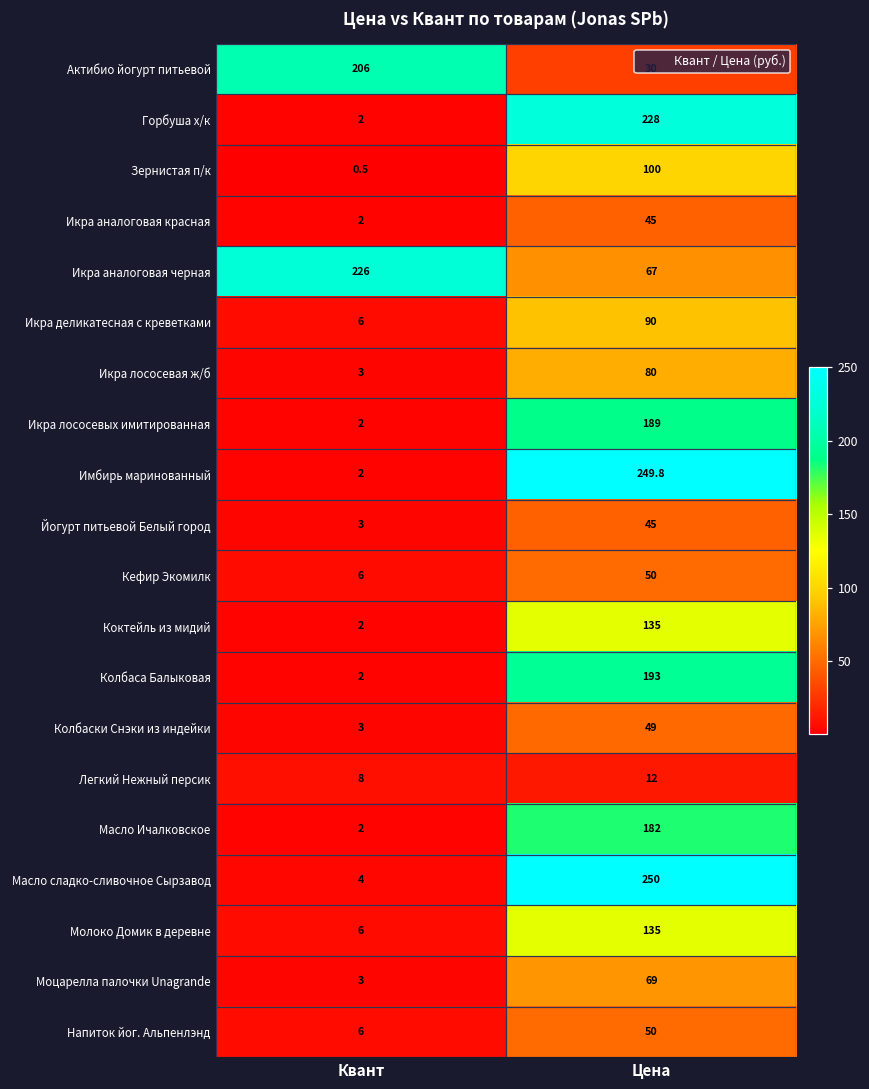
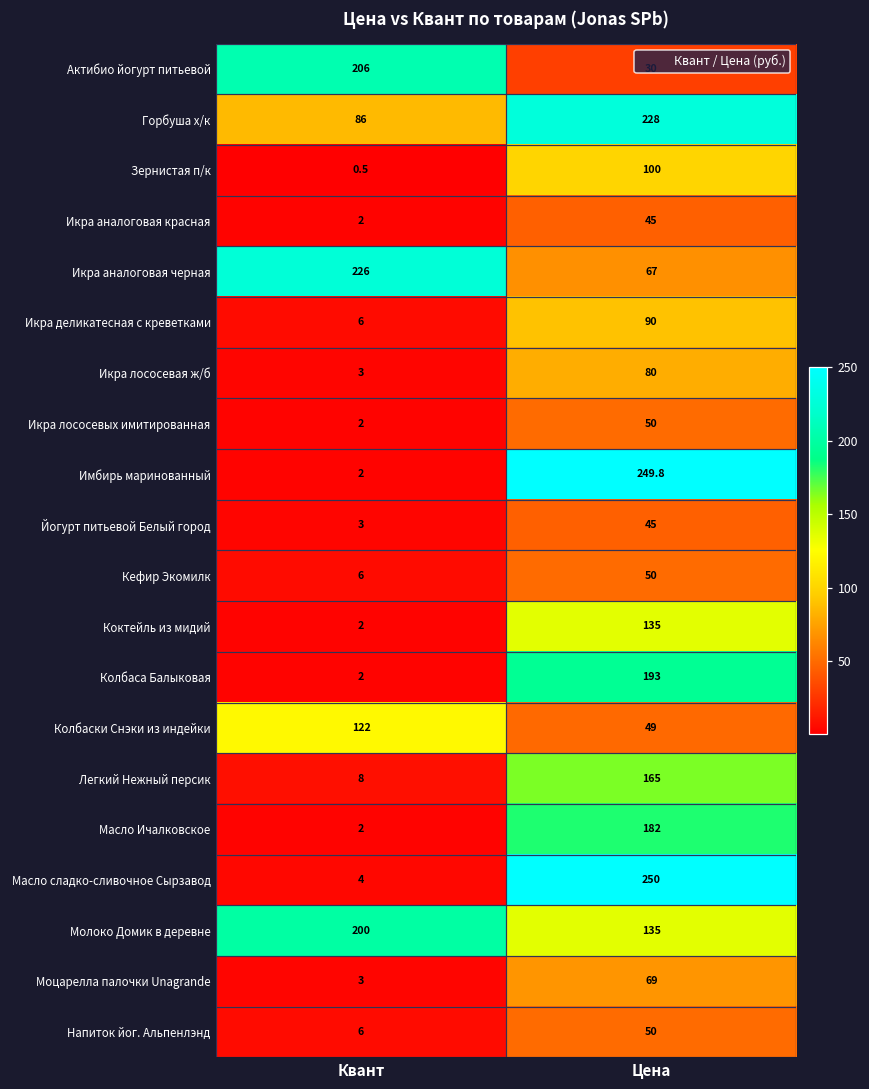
  {
    "Актибио йогурт питьевой": {
      "Квант": 206
    },
    "Горбуша х/к": {
-     "Квант": 2,
+     "Квант": 86,
      "Цена": 228
    },
    "Зернистая п/к": {
      "Квант": 0.5,
      "Цена": 100
    },
    "Икра аналоговая красная": {
      "Квант": 2,
      "Цена": 45
    },
    "Икра аналоговая черная": {
      "Квант": 226,
      "Цена": 67
    },
    "Икра деликатесная с креветками": {
      "Квант": 6,
      "Цена": 90
    },
    "Икра лососевая ж/б": {
      "Квант": 3,
      "Цена": 80
    },
    "Икра лососевых имитированная": {
      "Квант": 2,
-     "Цена": 189
+     "Цена": 50
    },
    "Имбирь маринованный": {
      "Квант": 2,
      "Цена": 249.8
    },
    "Йогурт питьевой Белый город": {
      "Квант": 3,
      "Цена": 45
    },
    "Кефир Экомилк": {
      "Квант": 6,
      "Цена": 50
    },
    "Коктейль из мидий": {
      "Квант": 2,
      "Цена": 135
    },
    "Колбаса Балыковая": {
      "Квант": 2,
      "Цена": 193
    },
    "Колбаски Снэки из индейки": {
-     "Квант": 3,
+     "Квант": 122,
      "Цена": 49
    },
    "Легкий Нежный персик": {
      "Квант": 8,
-     "Цена": 12
+     "Цена": 165
    },
    "Масло Ичалковское": {
      "Квант": 2,
      "Цена": 182
    },
    "Масло сладко-сливочное Сырзавод": {
      "Квант": 4,
      "Цена": 250
    },
    "Молоко Домик в деревне": {
-     "Квант": 6,
+     "Квант": 200,
      "Цена": 135
    },
    "Моцарелла палочки Unagrande": {
      "Квант": 3,
      "Цена": 69
    },
    "Напиток йог. Альпенлэнд": {
      "Квант": 6,
      "Цена": 50
    }
  }
